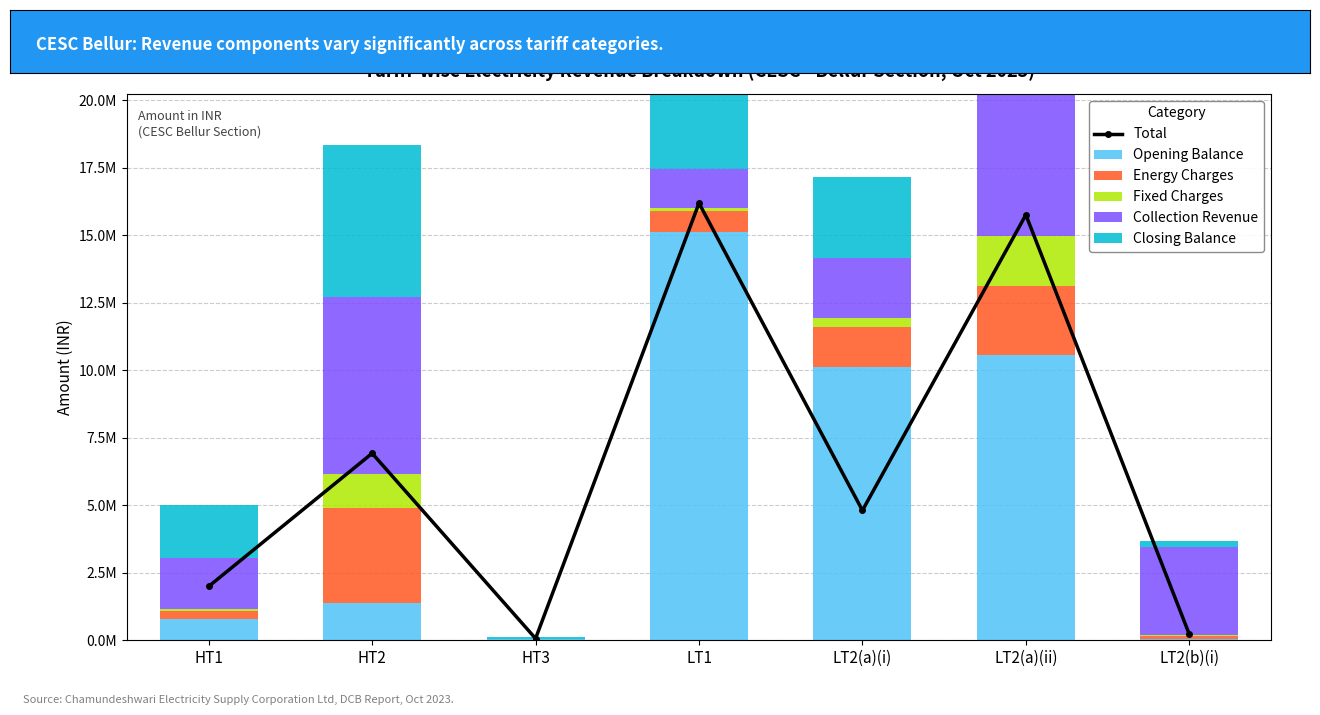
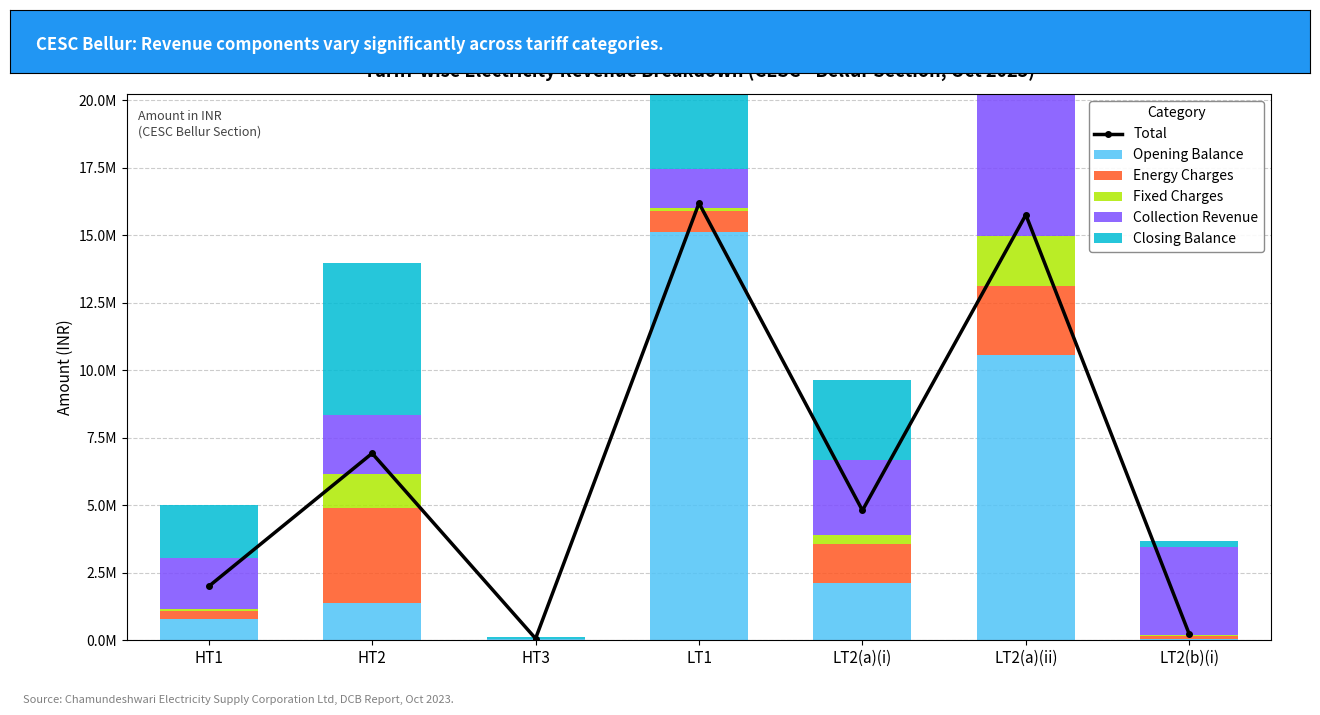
  {
    "Total": {
      "HT1": 2000000,
      "HT2": 6900000,
      "HT3": 100000,
      "LT1": 16200000,
      "LT2(a)(i)": 4800000,
      "LT2(a)(ii)": 15800000,
      "LT2(b)(i)": 200000
    },
    "Opening Balance": {
      "HT1": 800000,
      "HT2": 1400000,
      "LT1": 15100000,
-     "LT2(a)(i)": 10100000,
+     "LT2(a)(i)": 2100000,
      "LT2(a)(ii)": 10600000
    },
    "Energy Charges": {
      "HT1": 300000,
      "HT2": 3500000,
      "LT1": 800000,
      "LT2(a)(i)": 1500000,
      "LT2(a)(ii)": 2500000,
      "LT2(b)(i)": 100000
    },
    "Fixed Charges": {
      "HT2": 1200000,
      "LT2(a)(i)": 300000,
      "LT2(a)(ii)": 1900000
    },
    "Collection Revenue": {
      "HT1": 1900000,
-     "HT2": 6600000,
+     "HT2": 2200000,
      "HT3": 0,
      "LT1": 1400000,
-     "LT2(a)(i)": 2200000,
+     "LT2(a)(i)": 2800000,
      "LT2(b)(i)": 3300000
    },
    "Closing Balance": {
      "HT1": 2000000,
      "HT2": 5600000,
      "LT2(a)(i)": 3000000,
      "LT2(b)(i)": 200000
    }
  }
